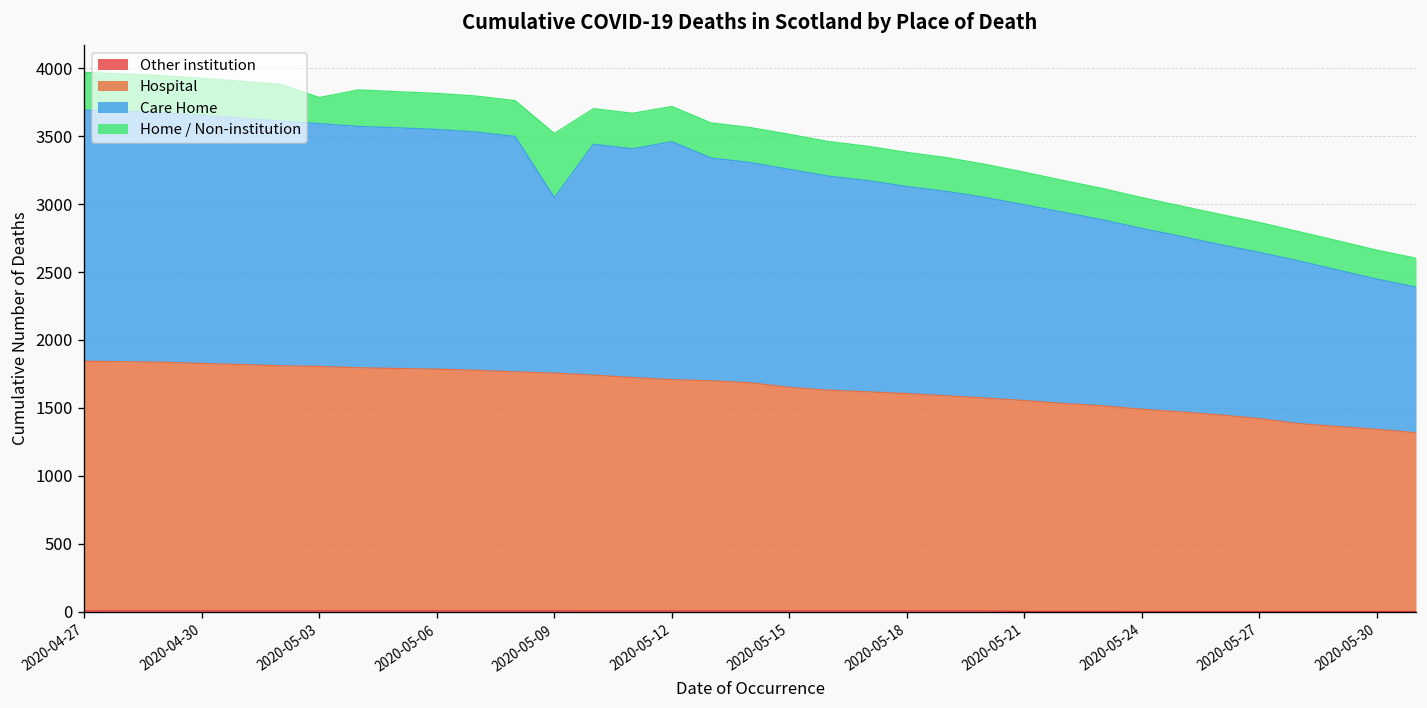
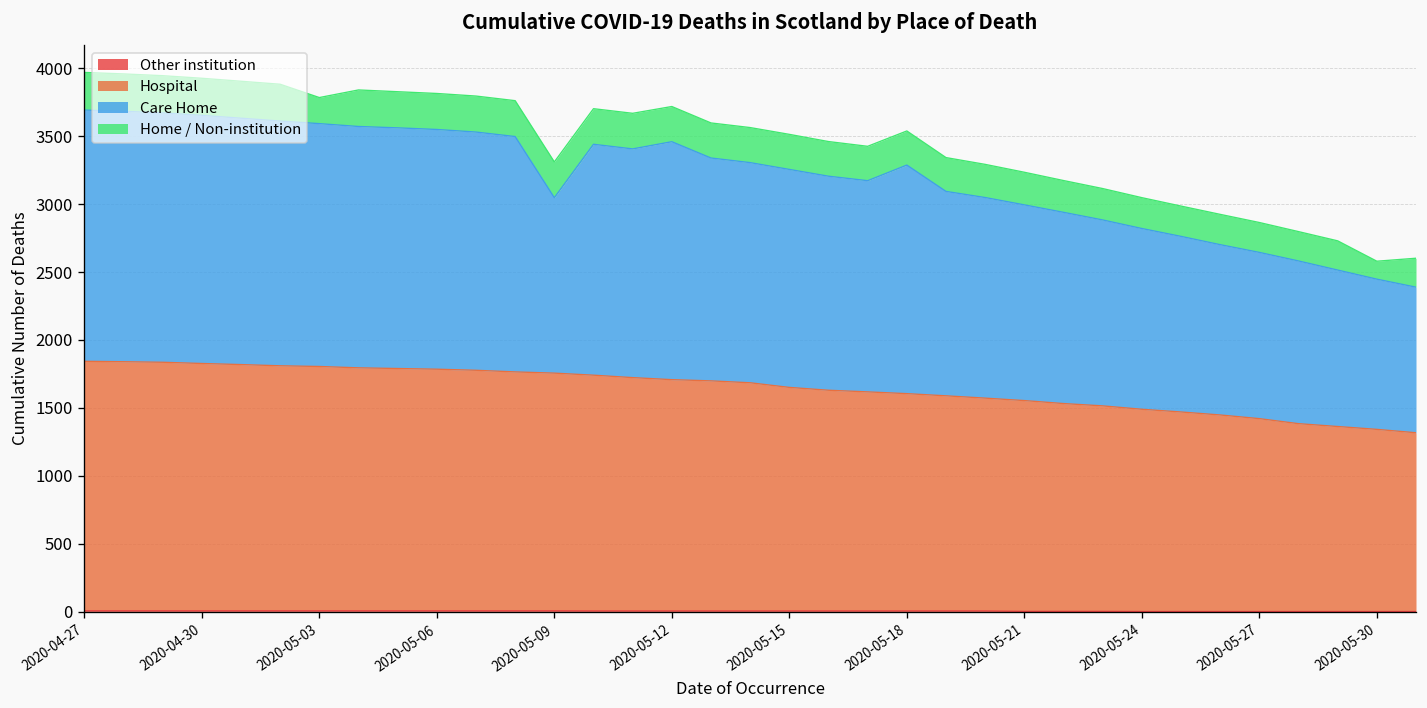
  {
    "Care Home": {
      "2020-04-27": 1850,
      "2020-05-03": 1790,
      "2020-05-06": 1770,
      "2020-05-09": 1290,
      "2020-05-12": 1750,
      "2020-05-15": 1610,
-     "2020-05-18": 1530,
+     "2020-05-18": 1680,
      "2020-05-21": 1440,
      "2020-05-24": 1330,
      "2020-05-27": 1220,
      "2020-05-30": 1110
    },
    "Home / Non-institution": {
      "2020-04-27": 280,
      "2020-05-03": 190,
      "2020-05-06": 270,
-     "2020-05-09": 470,
+     "2020-05-09": 260,
      "2020-05-12": 260,
      "2020-05-15": 260,
      "2020-05-18": 250,
      "2020-05-21": 240,
      "2020-05-24": 230,
      "2020-05-27": 220,
-     "2020-05-30": 210
+     "2020-05-30": 130
    }
  }
